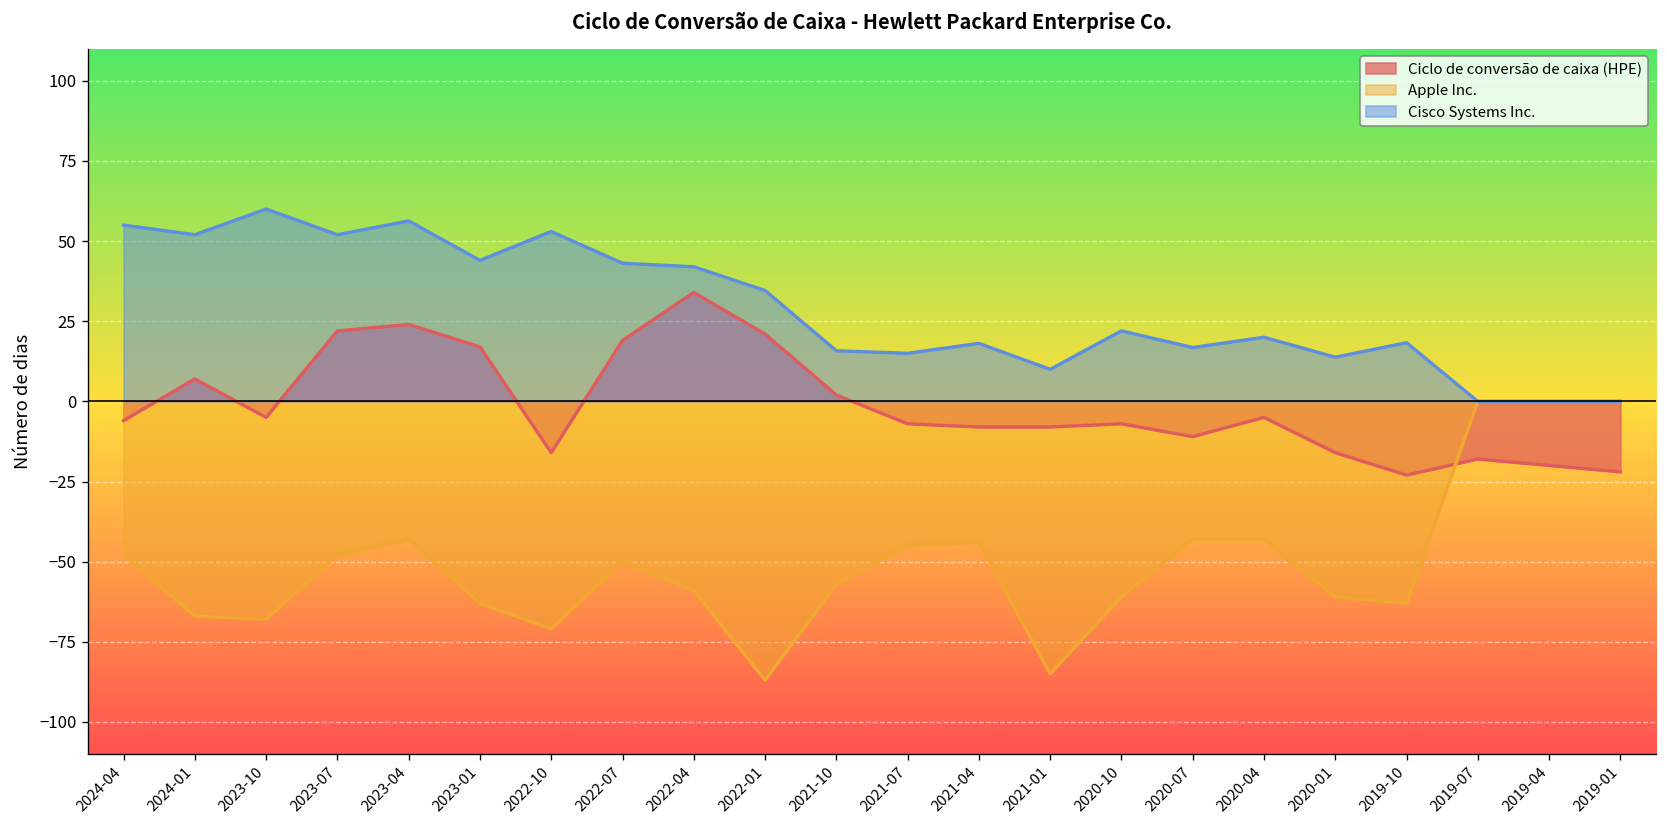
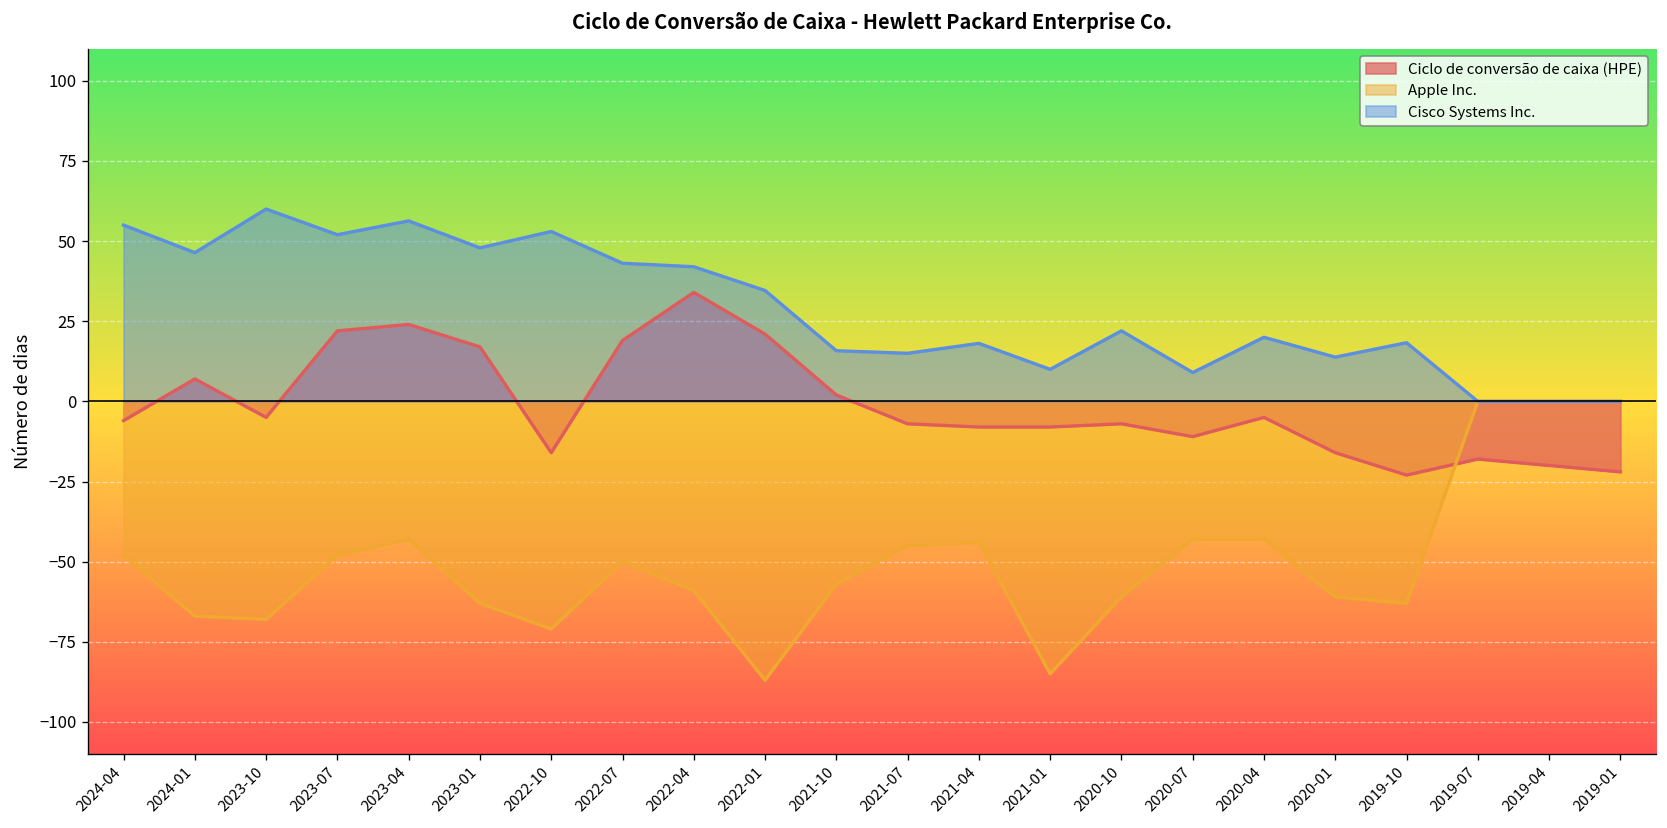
  {
    "Cisco Systems Inc.": {
      "2024-04": 55,
-     "2024-01": 52,
+     "2024-01": 46,
      "2023-10": 60,
      "2023-07": 52,
      "2023-04": 56,
-     "2023-01": 44,
+     "2023-01": 48,
      "2022-10": 53,
      "2022-07": 43,
      "2022-04": 42,
      "2022-01": 35,
      "2021-10": 16,
      "2021-07": 15,
      "2021-04": 18,
      "2021-01": 10,
      "2020-10": 22,
-     "2020-07": 17,
+     "2020-07": 9,
      "2020-04": 20,
      "2020-01": 14,
      "2019-10": 18
    }
  }
